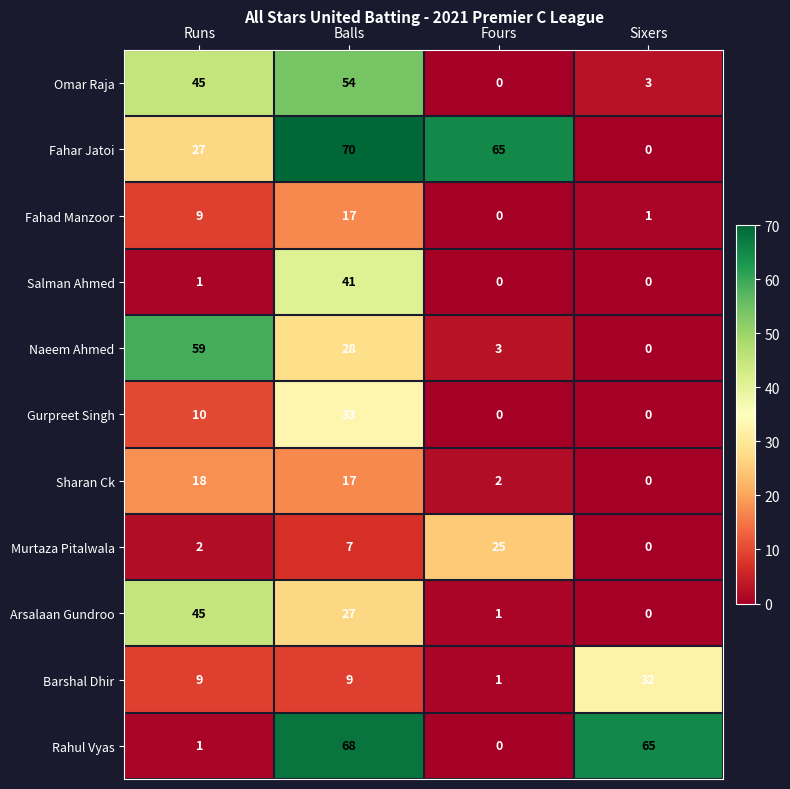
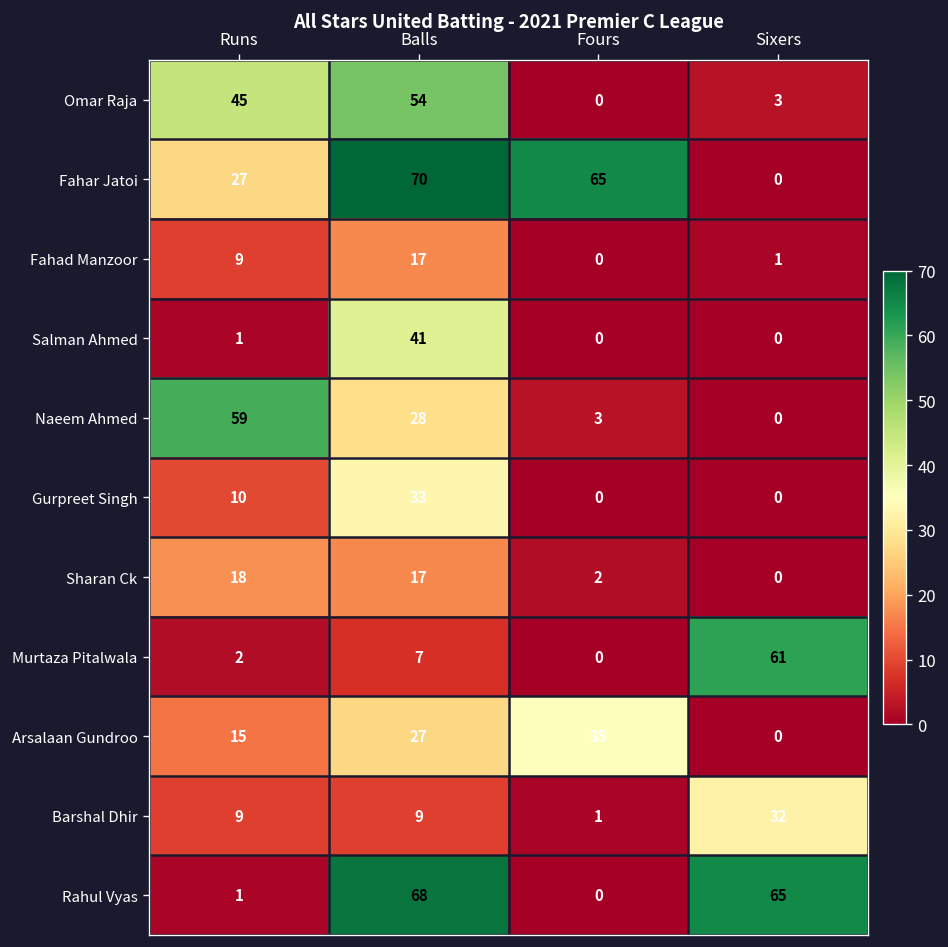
  {
    "Omar Raja": {
      "Runs": 45,
      "Balls": 54,
      "Fours": 0,
      "Sixers": 3
    },
    "Fahar Jatoi": {
      "Runs": 27,
      "Balls": 70,
      "Fours": 65,
      "Sixers": 0
    },
    "Fahad Manzoor": {
      "Runs": 9,
      "Balls": 17,
      "Fours": 0,
      "Sixers": 1
    },
    "Salman Ahmed": {
      "Runs": 1,
      "Balls": 41,
      "Fours": 0,
      "Sixers": 0
    },
    "Naeem Ahmed": {
      "Runs": 59,
      "Balls": 28,
      "Fours": 3,
      "Sixers": 0
    },
    "Gurpreet Singh": {
      "Runs": 10,
      "Balls": 33,
      "Fours": 0,
      "Sixers": 0
    },
    "Sharan Ck": {
      "Runs": 18,
      "Balls": 17,
      "Fours": 2,
      "Sixers": 0
    },
    "Murtaza Pitalwala": {
      "Runs": 2,
      "Balls": 7,
-     "Fours": 25,
-     "Sixers": 0
+     "Fours": 0,
+     "Sixers": 61
    },
    "Arsalaan Gundroo": {
-     "Runs": 45,
+     "Runs": 15,
      "Balls": 27,
-     "Fours": 1,
+     "Fours": 35,
      "Sixers": 0
    },
    "Barshal Dhir": {
      "Runs": 9,
      "Balls": 9,
      "Fours": 1,
      "Sixers": 32
    },
    "Rahul Vyas": {
      "Runs": 1,
      "Balls": 68,
      "Fours": 0,
      "Sixers": 65
    }
  }
